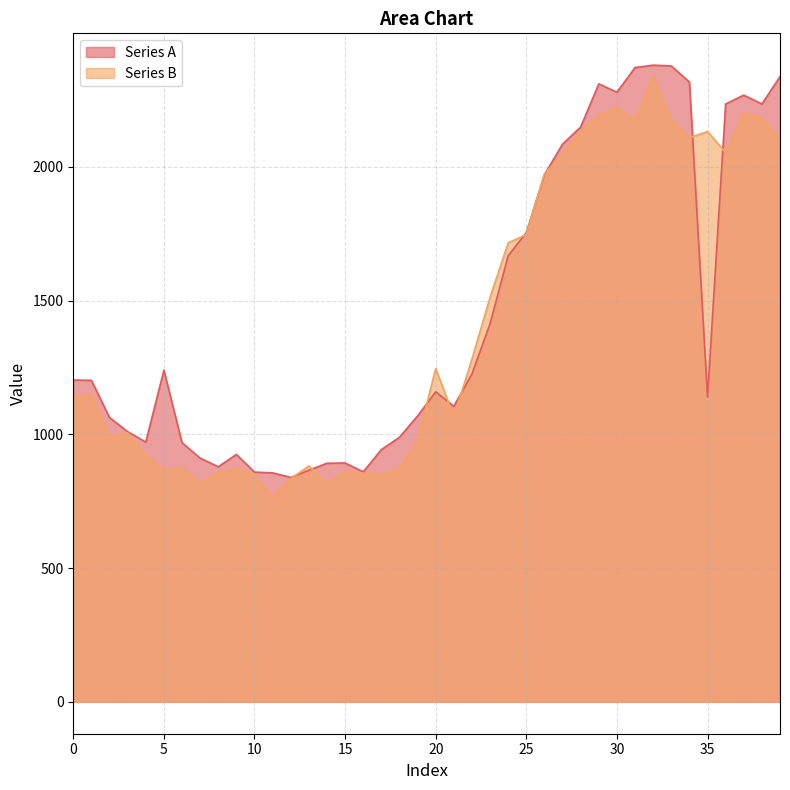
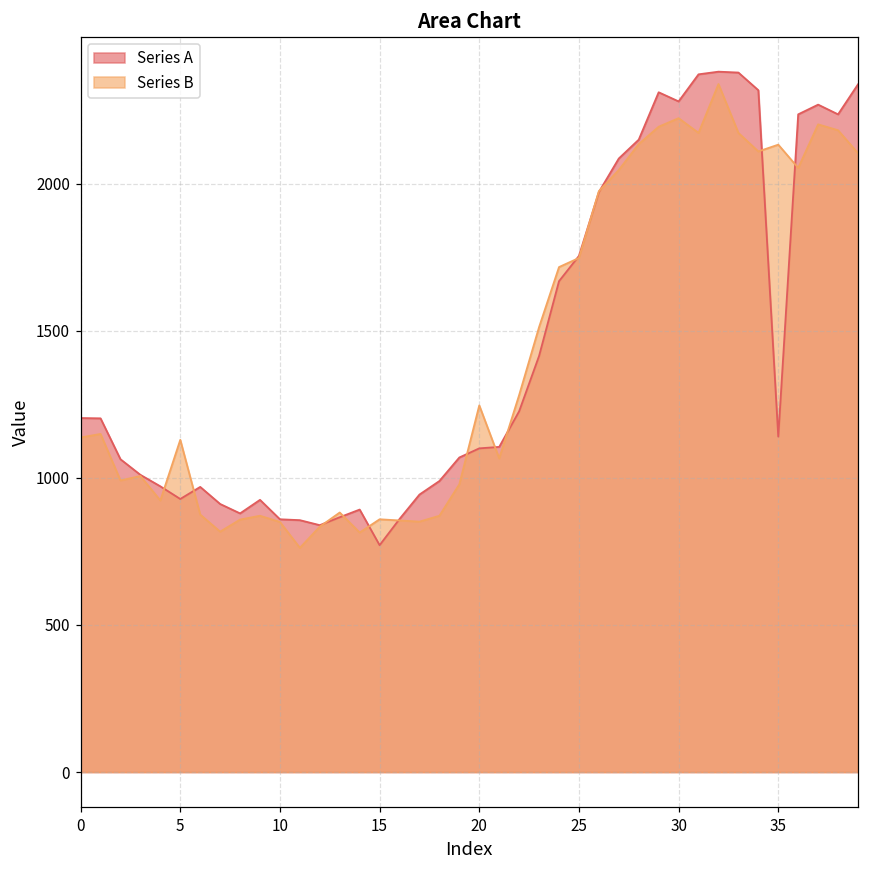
  {
    "Series A": {
      "0": 1200,
-     "5": 1240,
-     "15": 890,
-     "20": 1160,
+     "5": 930,
+     "15": 770,
+     "20": 1100,
      "30": 2280,
      "35": 1140
    },
    "Series B": {
      "0": 1140,
-     "5": 870,
+     "5": 1130,
      "15": 860,
      "20": 1250,
      "30": 2220,
      "35": 2130
    }
  }
